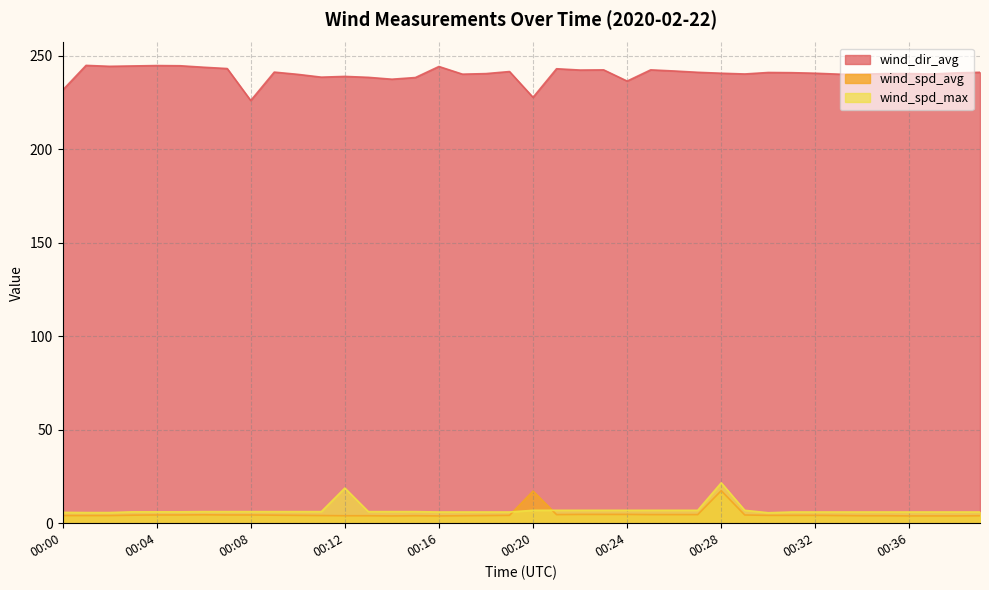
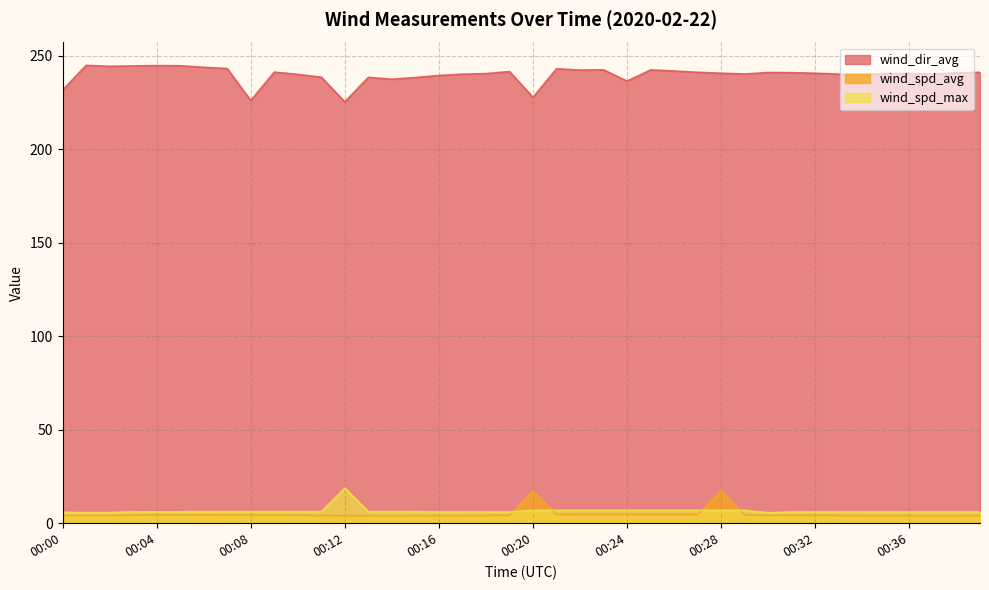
  {
    "wind_dir_avg": {
      "00:00": 232,
      "00:04": 245,
      "00:08": 226,
-     "00:12": 239,
-     "00:16": 244,
+     "00:12": 225,
+     "00:16": 240,
      "00:20": 228,
      "00:24": 237,
      "00:28": 241,
      "00:32": 241
    },
    "wind_spd_avg": {
      "00:00": 4,
      "00:04": 4,
      "00:08": 4,
      "00:12": 4,
      "00:16": 4,
      "00:20": 17,
      "00:24": 5,
      "00:28": 17,
      "00:32": 4,
      "00:36": 4
    },
    "wind_spd_max": {
      "00:00": 6,
      "00:04": 6,
      "00:08": 6,
      "00:12": 19,
      "00:16": 6,
      "00:20": 7,
      "00:24": 7,
-     "00:28": 22,
+     "00:28": 7,
      "00:32": 6,
      "00:36": 6
    }
  }
